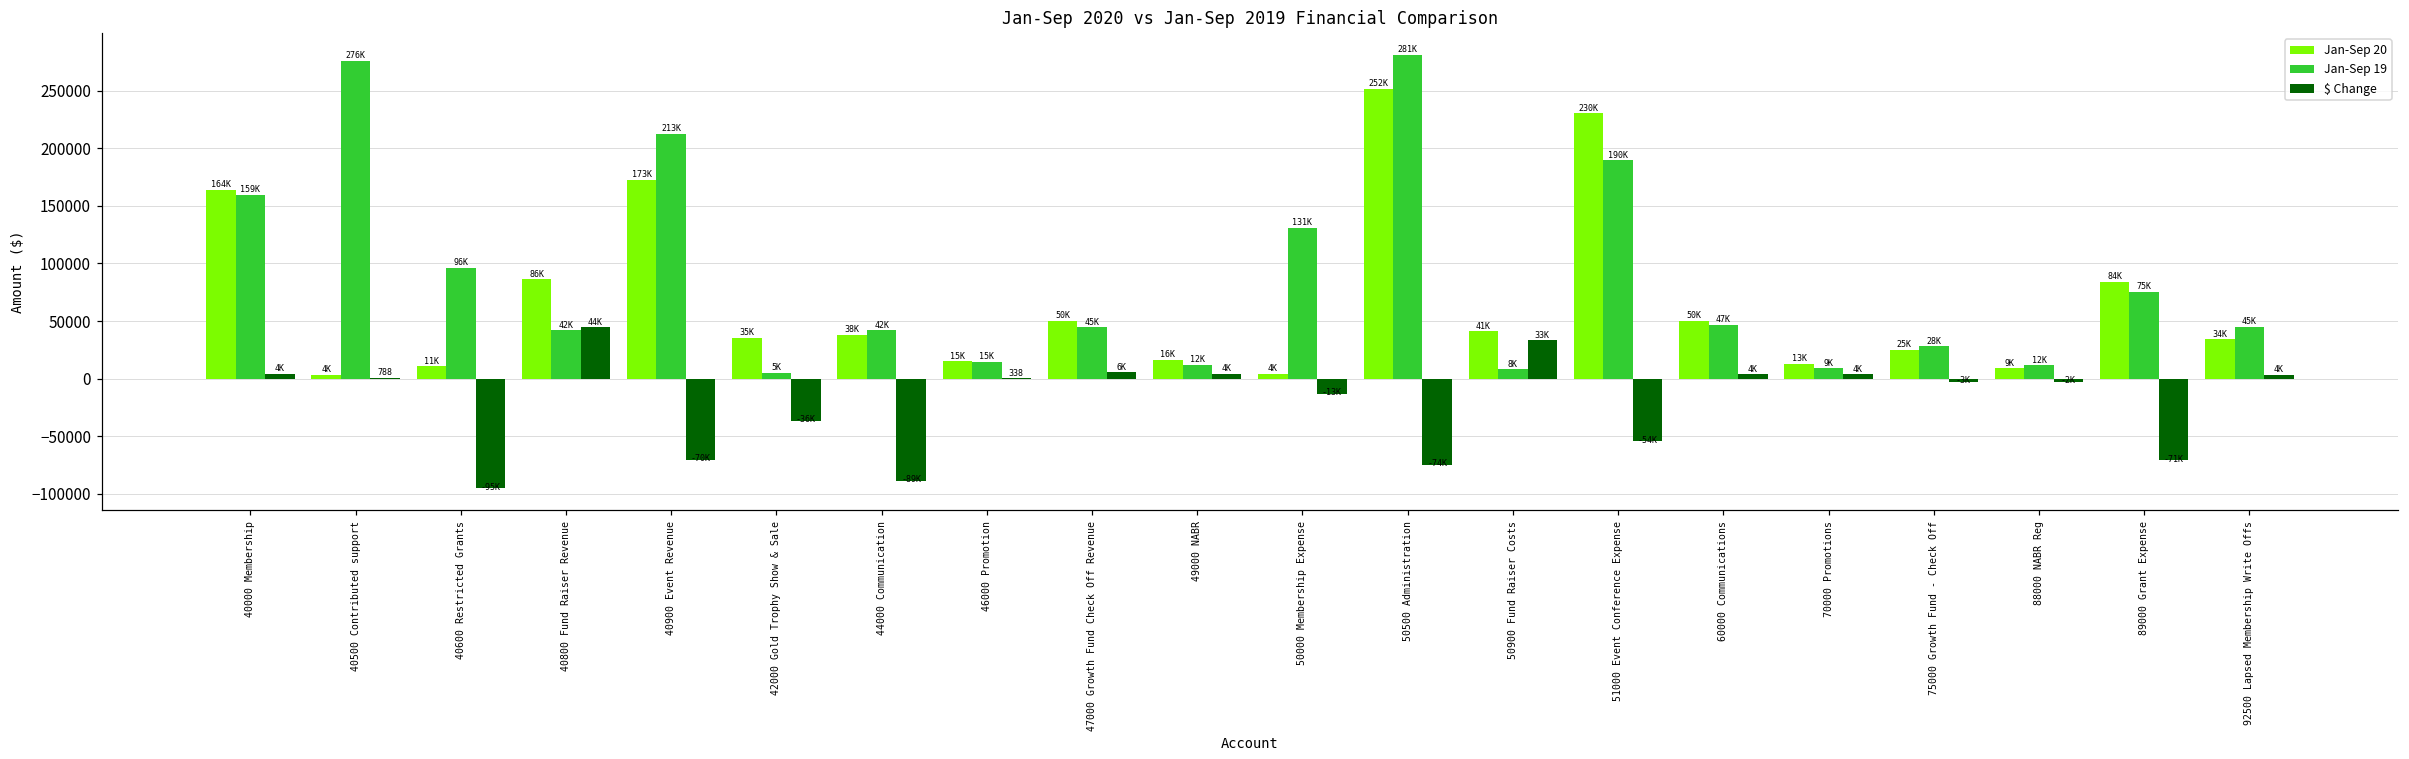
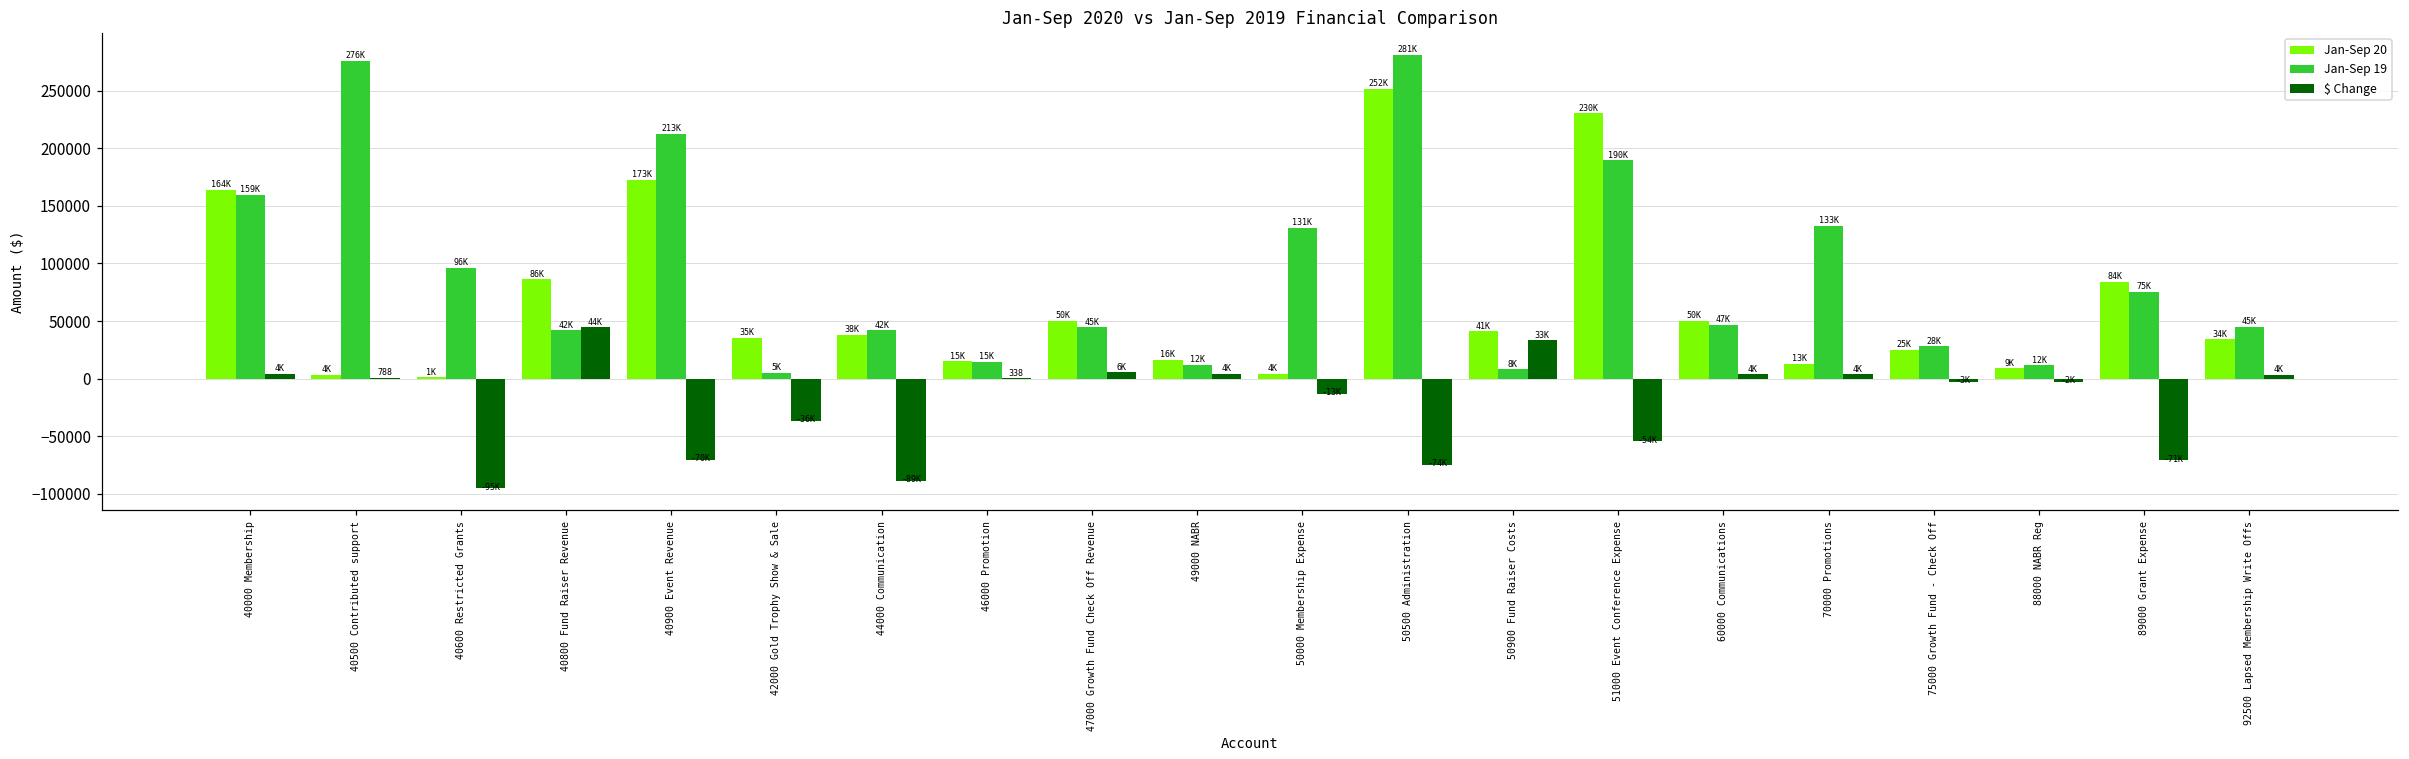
  {
    "Jan-Sep 20": {
      "40000 Membership": "164K",
      "40500 Contributed support": "4K",
-     "40600 Restricted Grants": "11K",
+     "40600 Restricted Grants": "1K",
      "40800 Fund Raiser Revenue": "86K",
      "40900 Event Revenue": "173K",
      "42000 Gold Trophy Show & Sale": "35K",
      "44000 Communication": "38K",
      "46000 Promotion": "15K",
      "47000 Growth Fund Check Off Revenue": "50K",
      "49000 NABR": "16K",
      "50000 Membership Expense": "4K",
      "50500 Administration": "252K",
      "50900 Fund Raiser Costs": "41K",
      "51000 Event Conference Expense": "230K",
      "60000 Communications": "50K",
      "70000 Promotions": "13K",
      "75000 Growth Fund - Check Off": "25K",
      "88000 NABR Reg": "9K",
      "89000 Grant Expense": "84K",
      "92500 Lapsed Membership Write Offs": "34K"
    },
    "Jan-Sep 19": {
      "40000 Membership": "159K",
      "40500 Contributed support": "276K",
      "40600 Restricted Grants": "96K",
      "40800 Fund Raiser Revenue": "42K",
      "40900 Event Revenue": "213K",
      "42000 Gold Trophy Show & Sale": "5K",
      "44000 Communication": "42K",
      "46000 Promotion": "15K",
      "47000 Growth Fund Check Off Revenue": "45K",
      "49000 NABR": "12K",
      "50000 Membership Expense": "131K",
      "50500 Administration": "281K",
      "50900 Fund Raiser Costs": "8K",
      "51000 Event Conference Expense": "190K",
      "60000 Communications": "47K",
-     "70000 Promotions": "9K",
+     "70000 Promotions": "133K",
      "75000 Growth Fund - Check Off": "28K",
      "88000 NABR Reg": "12K",
      "89000 Grant Expense": "75K",
      "92500 Lapsed Membership Write Offs": "45K"
    },
    "$ Change": {
      "40000 Membership": "4K",
      "40500 Contributed support": "788",
      "40600 Restricted Grants": "-95K",
      "40800 Fund Raiser Revenue": "44K",
      "40900 Event Revenue": "-70K",
      "42000 Gold Trophy Show & Sale": "-36K",
      "44000 Communication": "-89K",
      "46000 Promotion": "338",
      "47000 Growth Fund Check Off Revenue": "6K",
      "49000 NABR": "4K",
      "50000 Membership Expense": "-13K",
      "50500 Administration": "-74K",
      "50900 Fund Raiser Costs": "33K",
      "51000 Event Conference Expense": "-54K",
      "60000 Communications": "4K",
      "70000 Promotions": "4K",
      "75000 Growth Fund - Check Off": "-3K",
      "88000 NABR Reg": "-2K",
      "89000 Grant Expense": "-71K",
      "92500 Lapsed Membership Write Offs": "4K"
    }
  }
